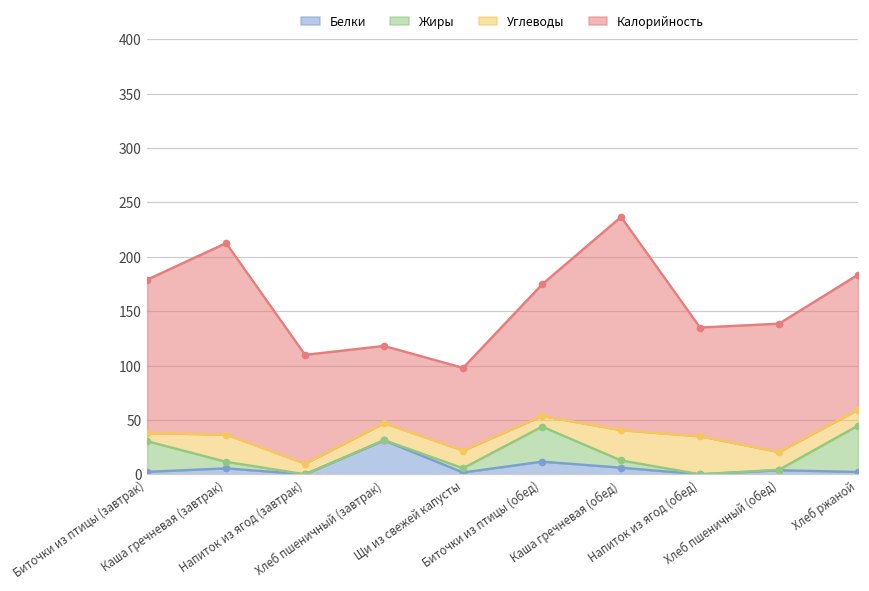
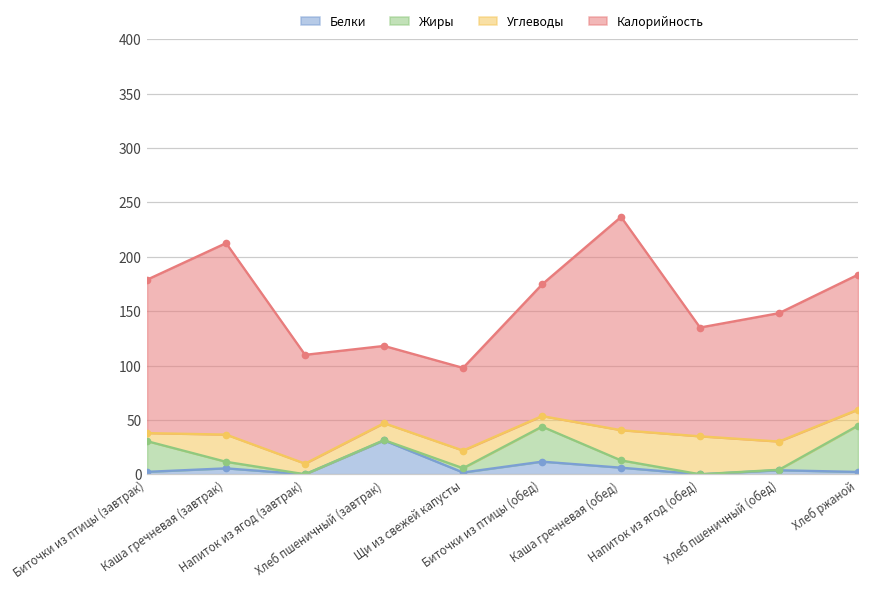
  {
    "Белки": {
      "Биточки из птицы (завтрак)": 0,
      "Каша гречневая (завтрак)": 10,
      "Щи из свежей капусты": 0,
      "Биточки из птицы (обед)": 10,
      "Каша гречневая (обед)": 10,
      "Хлеб ржаной": 0
    },
    "Жиры": {
      "Биточки из птицы (завтрак)": 30,
      "Каша гречневая (завтрак)": 10,
      "Щи из свежей капусты": 0,
      "Биточки из птицы (обед)": 30,
      "Каша гречневая (обед)": 10,
      "Хлеб ржаной": 40
    },
    "Углеводы": {
      "Биточки из птицы (завтрак)": 10,
      "Каша гречневая (завтрак)": 30,
      "Напиток из ягод (завтрак)": 10,
      "Хлеб пшеничный (завтрак)": 20,
      "Щи из свежей капусты": 20,
      "Биточки из птицы (обед)": 10,
      "Каша гречневая (обед)": 30,
      "Напиток из ягод (обед)": 30,
-     "Хлеб пшеничный (обед)": 20,
+     "Хлеб пшеничный (обед)": 30,
      "Хлеб ржаной": 10
    },
    "Калорийность": {
      "Биточки из птицы (завтрак)": 140,
      "Каша гречневая (завтрак)": 180,
      "Напиток из ягод (завтрак)": 100,
      "Хлеб пшеничный (завтрак)": 70,
      "Щи из свежей капусты": 80,
      "Биточки из птицы (обед)": 120,
      "Каша гречневая (обед)": 200,
      "Напиток из ягод (обед)": 100,
      "Хлеб пшеничный (обед)": 120,
      "Хлеб ржаной": 120
    }
  }
